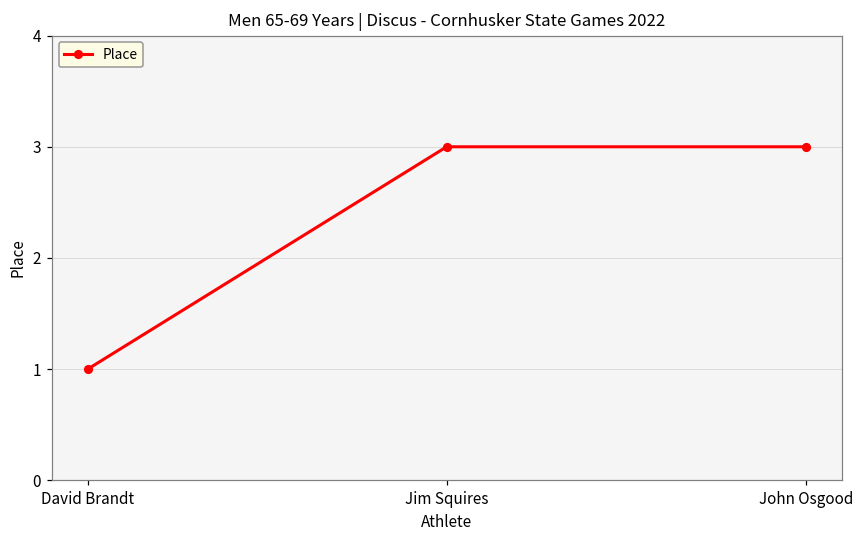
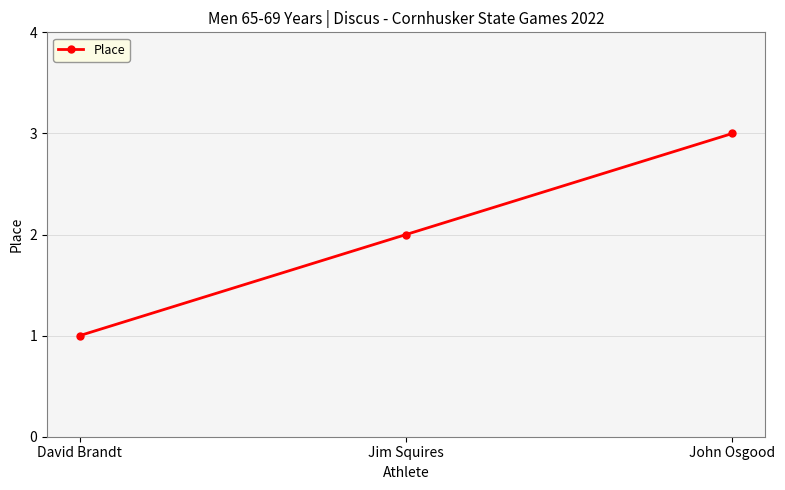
  {
    "David Brandt": 1,
-   "Jim Squires": 3,
+   "Jim Squires": 2,
    "John Osgood": 3
  }
